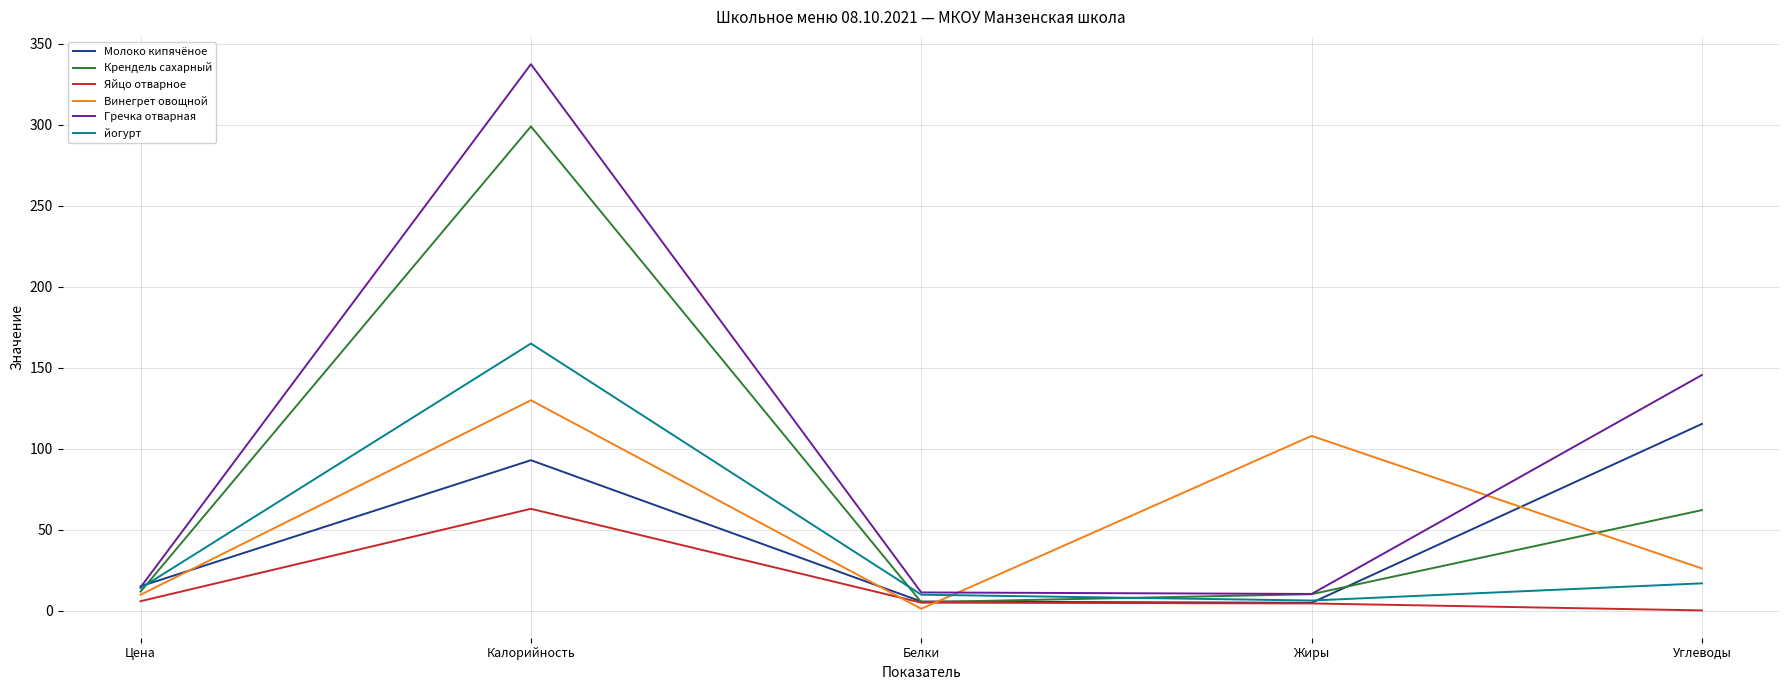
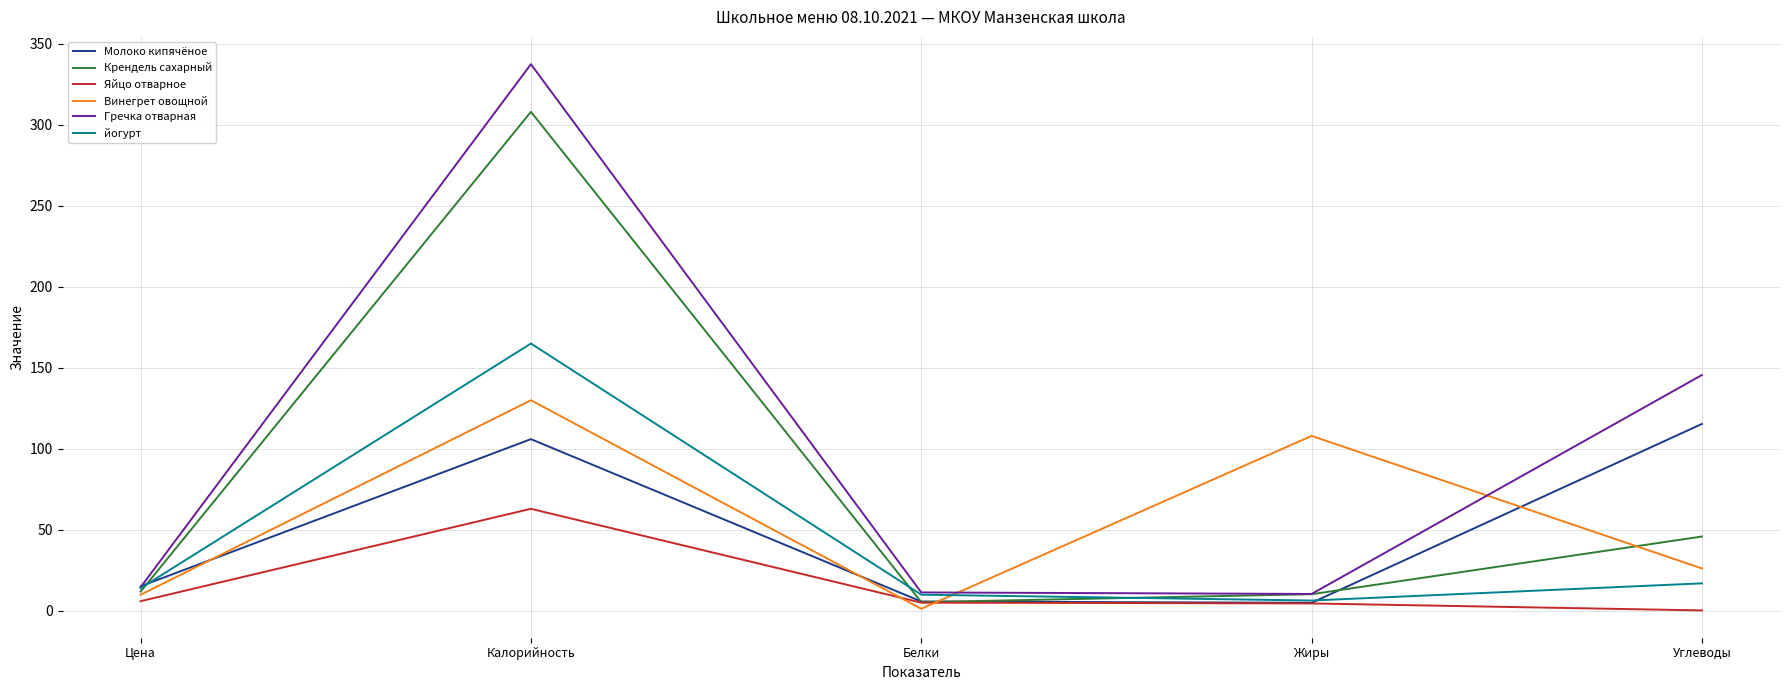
  {
    "Молоко кипячёное": {
-     "Калорийность": 93,
+     "Калорийность": 106,
      "Углеводы": 115
    },
    "Крендель сахарный": {
      "Цена": 12,
-     "Калорийность": 299,
-     "Углеводы": 62
+     "Калорийность": 308,
+     "Углеводы": 46
    },
    "Яйцо отварное": {
      "Цена": 6,
      "Калорийность": 63,
      "Углеводы": 0
    },
    "Винегрет овощной": {
      "Цена": 10,
      "Калорийность": 130,
      "Белки": 1,
      "Жиры": 108,
      "Углеводы": 26
    },
    "Гречка отварная": {
      "Калорийность": 337,
      "Углеводы": 146
    },
    "йогурт": {
      "Калорийность": 165,
      "Углеводы": 17
    }
  }
